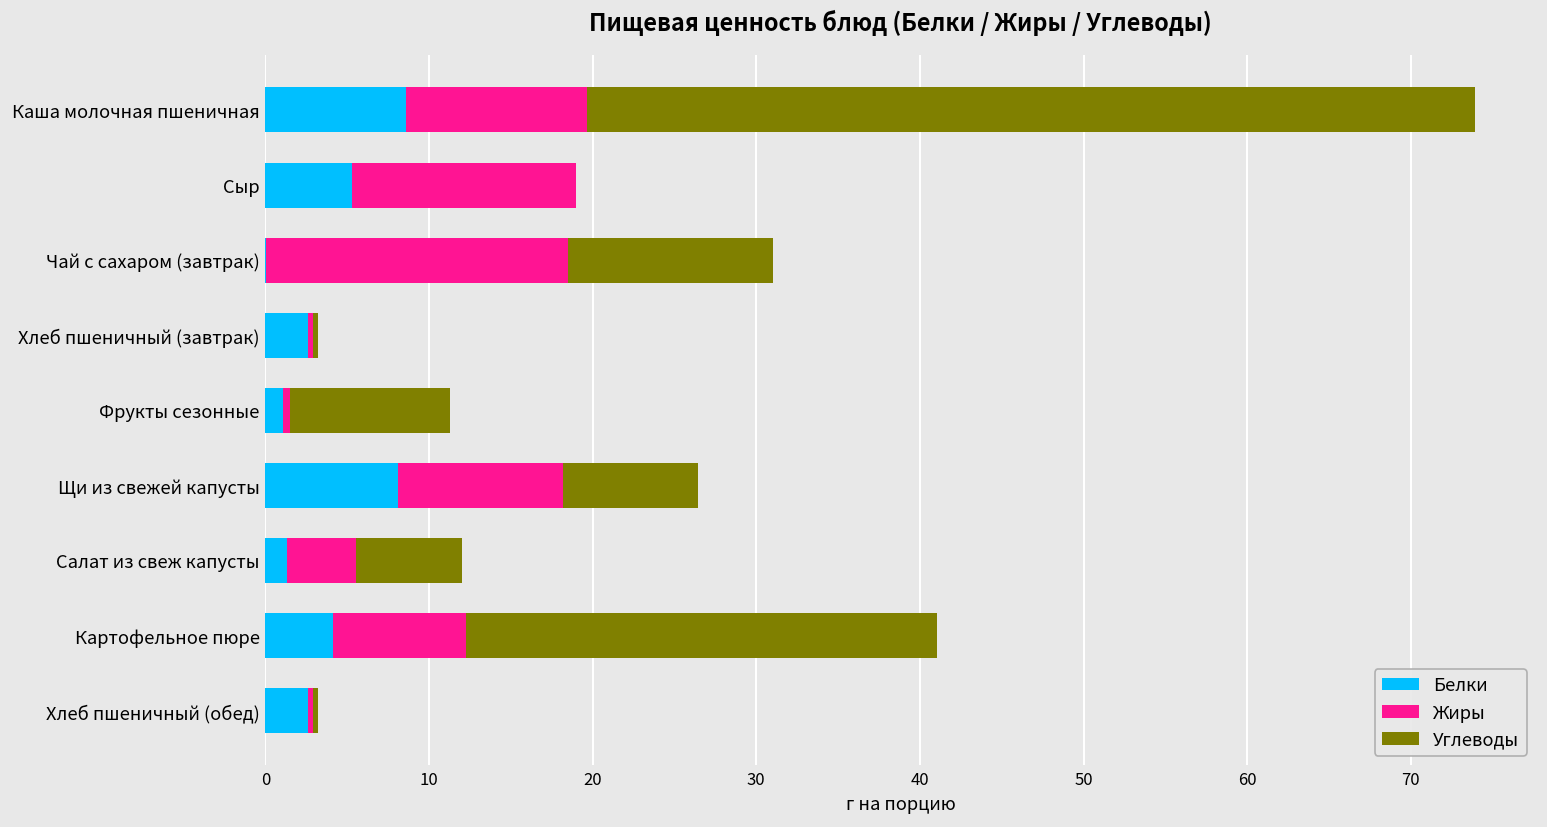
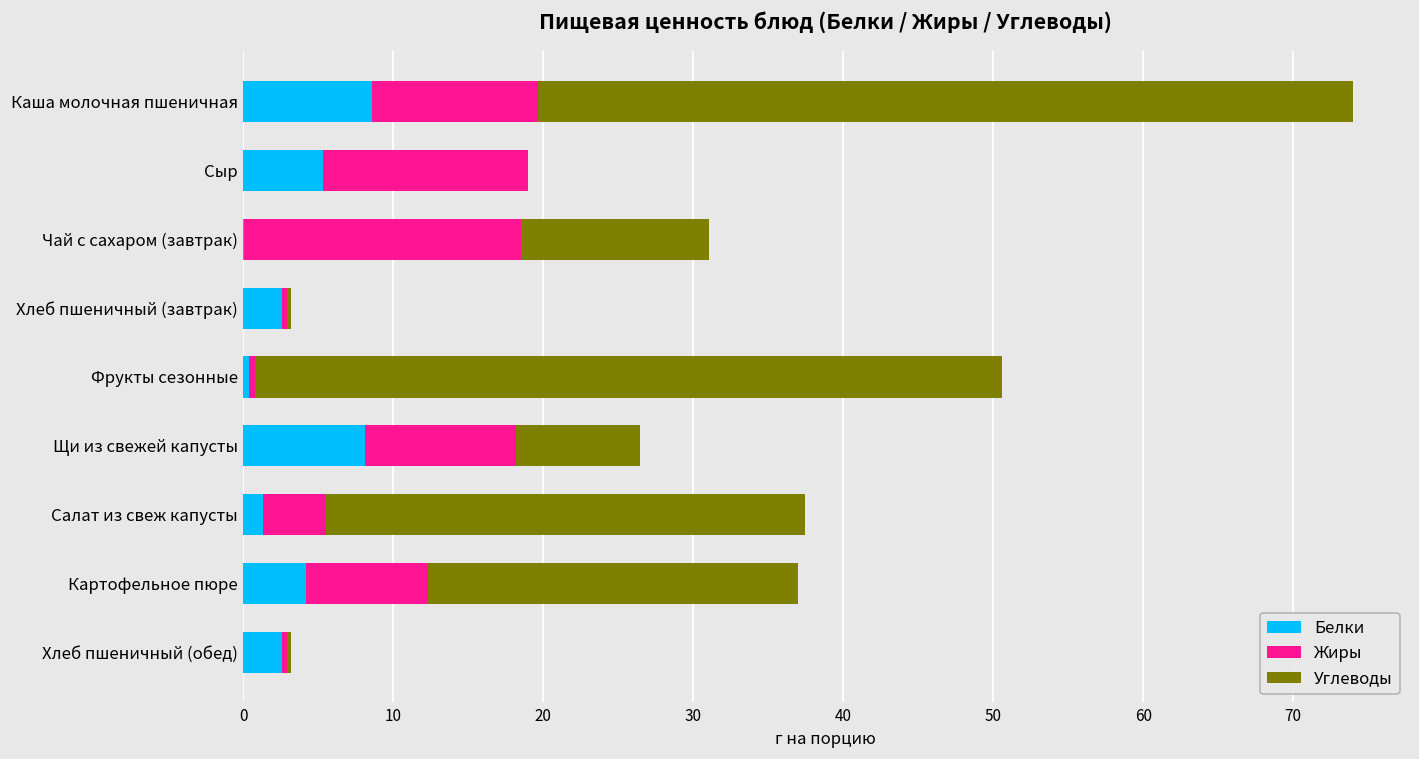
  {
    "Белки": {
      "Каша молочная пшеничная": 8.6,
      "Сыр": 5.3,
      "Хлеб пшеничный (завтрак)": 2.6,
-     "Фрукты сезонные": 1.1,
+     "Фрукты сезонные": 0.4,
      "Щи из свежей капусты": 8.1,
      "Салат из свеж капусты": 1.3,
      "Картофельное пюре": 4.2,
      "Хлеб пшеничный (обед)": 2.6
    },
    "Жиры": {
      "Каша молочная пшеничная": 11.1,
      "Сыр": 13.7,
      "Чай с сахаром (завтрак)": 18.4,
      "Хлеб пшеничный (завтрак)": 0.3,
      "Фрукты сезонные": 0.4,
      "Щи из свежей капусты": 10.1,
      "Салат из свеж капусты": 4.2,
      "Картофельное пюре": 8.1,
      "Хлеб пшеничный (обед)": 0.3
    },
    "Углеводы": {
      "Каша молочная пшеничная": 54.3,
      "Сыр": 0.0,
      "Чай с сахаром (завтрак)": 12.6,
      "Хлеб пшеничный (завтрак)": 0.3,
-     "Фрукты сезонные": 9.8,
+     "Фрукты сезонные": 49.8,
      "Щи из свежей капусты": 8.3,
-     "Салат из свеж капусты": 6.5,
-     "Картофельное пюре": 28.8,
+     "Салат из свеж капусты": 31.9,
+     "Картофельное пюре": 24.7,
      "Хлеб пшеничный (обед)": 0.3
    }
  }
